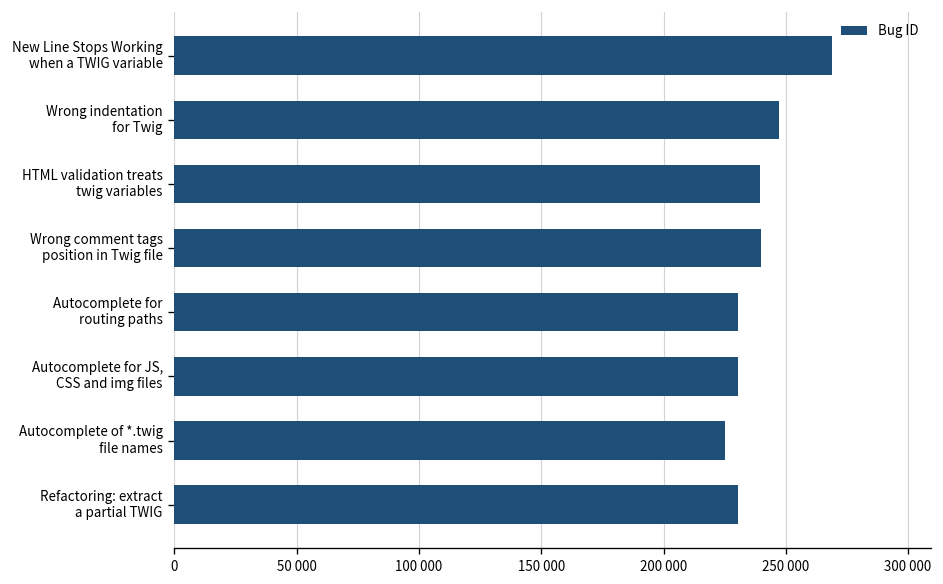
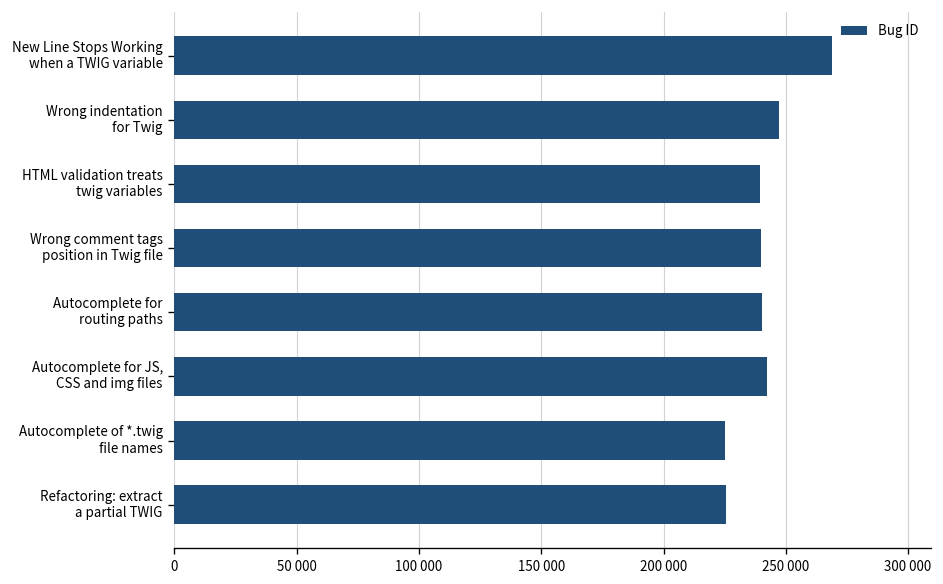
  {
    "New Line Stops Working when a TWIG variable": 269000,
    "Wrong indentation for Twig": 247000,
    "HTML validation treats twig variables": 240000,
    "Wrong comment tags position in Twig file": 240000,
-   "Autocomplete for routing paths": 230000,
-   "Autocomplete for JS, CSS and img files": 230000,
+   "Autocomplete for routing paths": 240000,
+   "Autocomplete for JS, CSS and img files": 242000,
    "Autocomplete of *.twig file names": 225000,
-   "Refactoring: extract a partial TWIG": 230000
+   "Refactoring: extract a partial TWIG": 226000
  }
